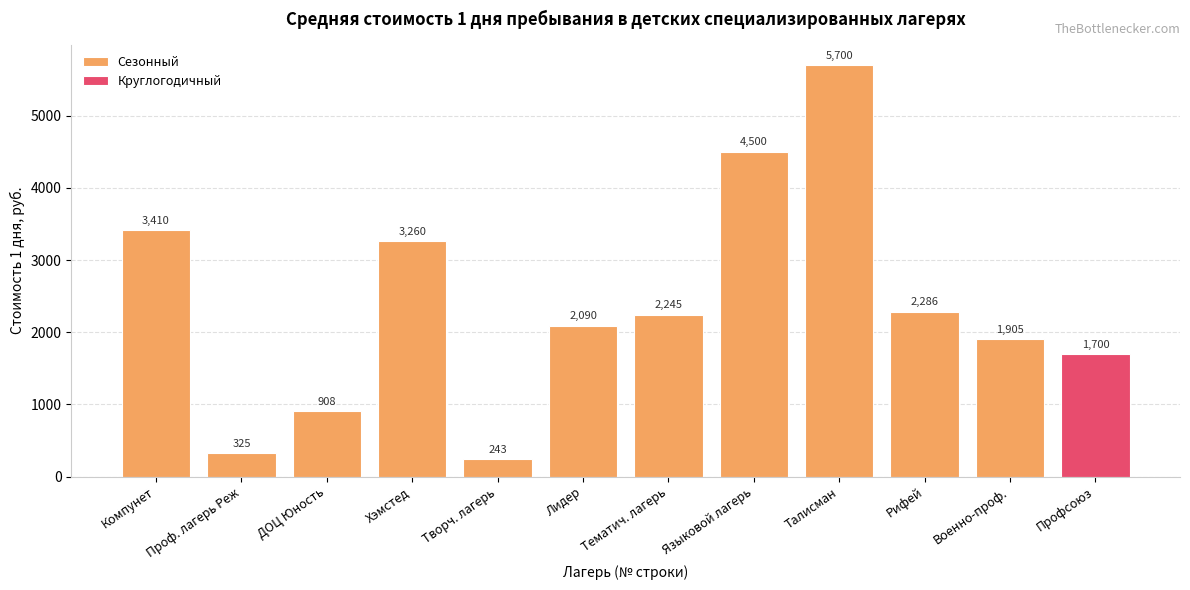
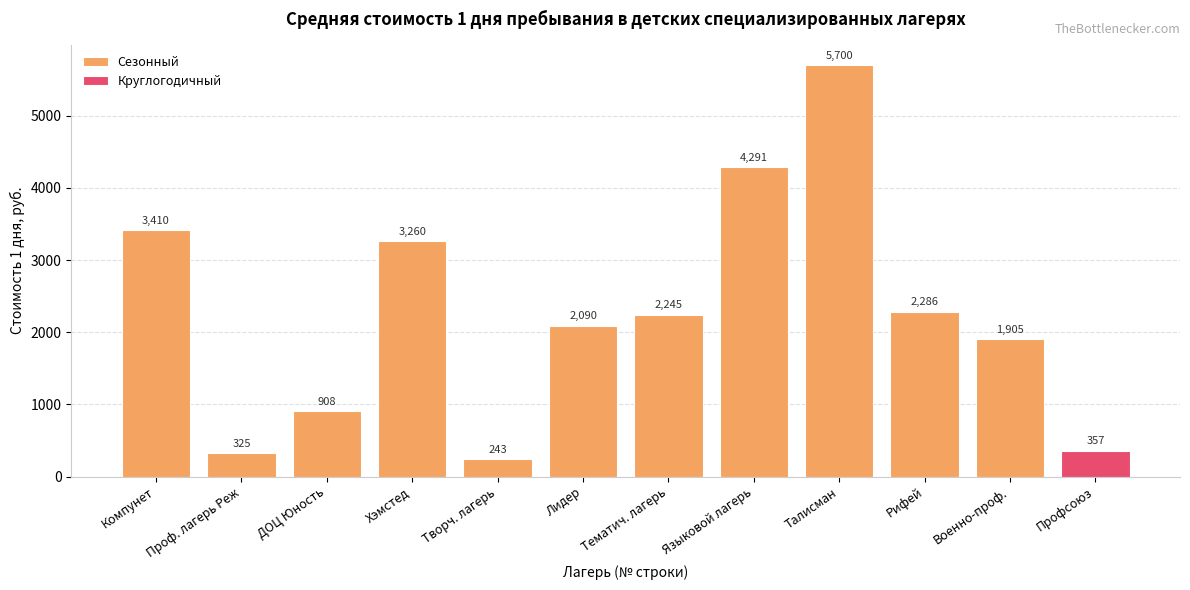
  {
    "Сезонный": {
      "Компунет": "3,410",
      "Проф. лагерь Реж": "325",
      "ДОЦ Юность": "908",
      "Хэмстед": "3,260",
      "Творч. лагерь": "243",
      "Лидер": "2,090",
      "Тематич. лагерь": "2,245",
-     "Языковой лагерь": "4,500",
+     "Языковой лагерь": "4,291",
      "Талисман": "5,700",
      "Рифей": "2,286",
      "Военно-проф.": "1,905"
    },
    "Круглогодичный": {
-     "Профсоюз": "1,700"
+     "Профсоюз": "357"
    }
  }
